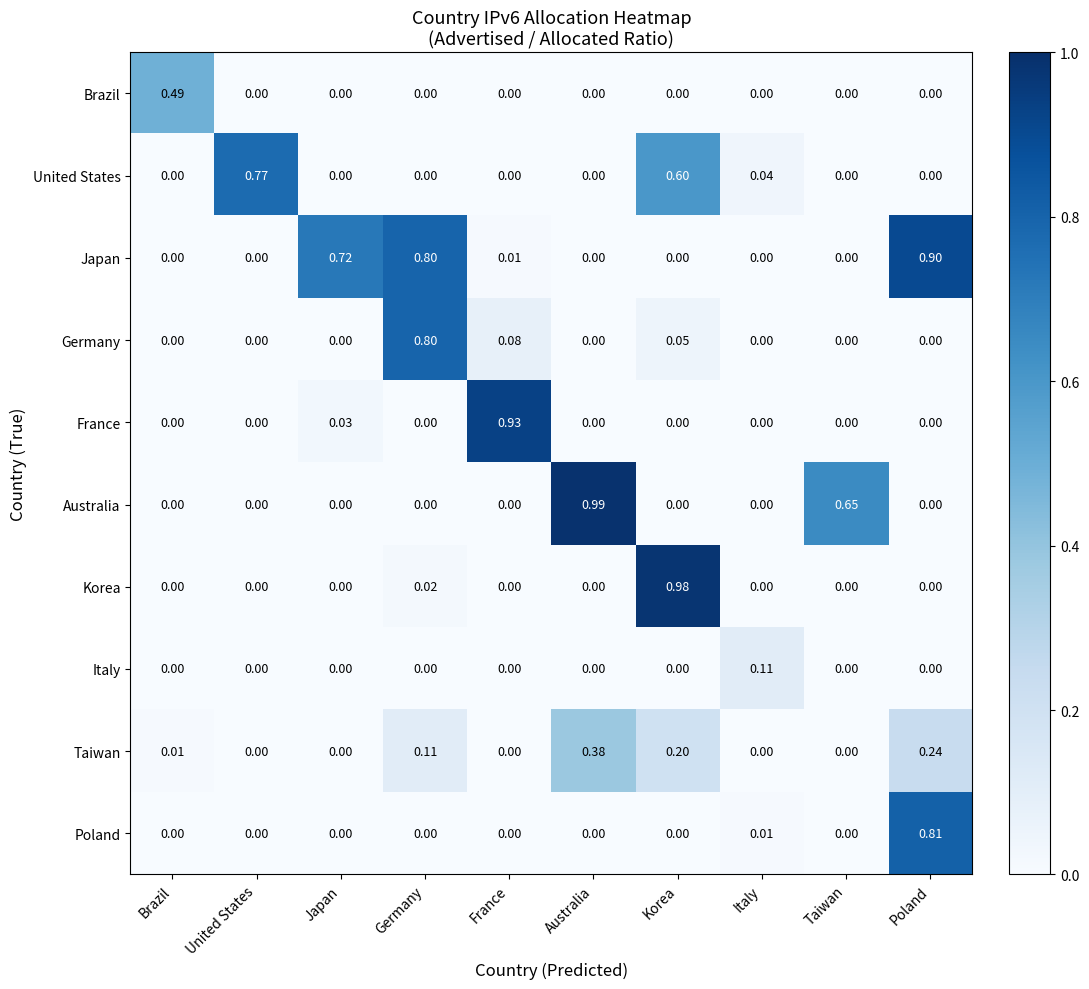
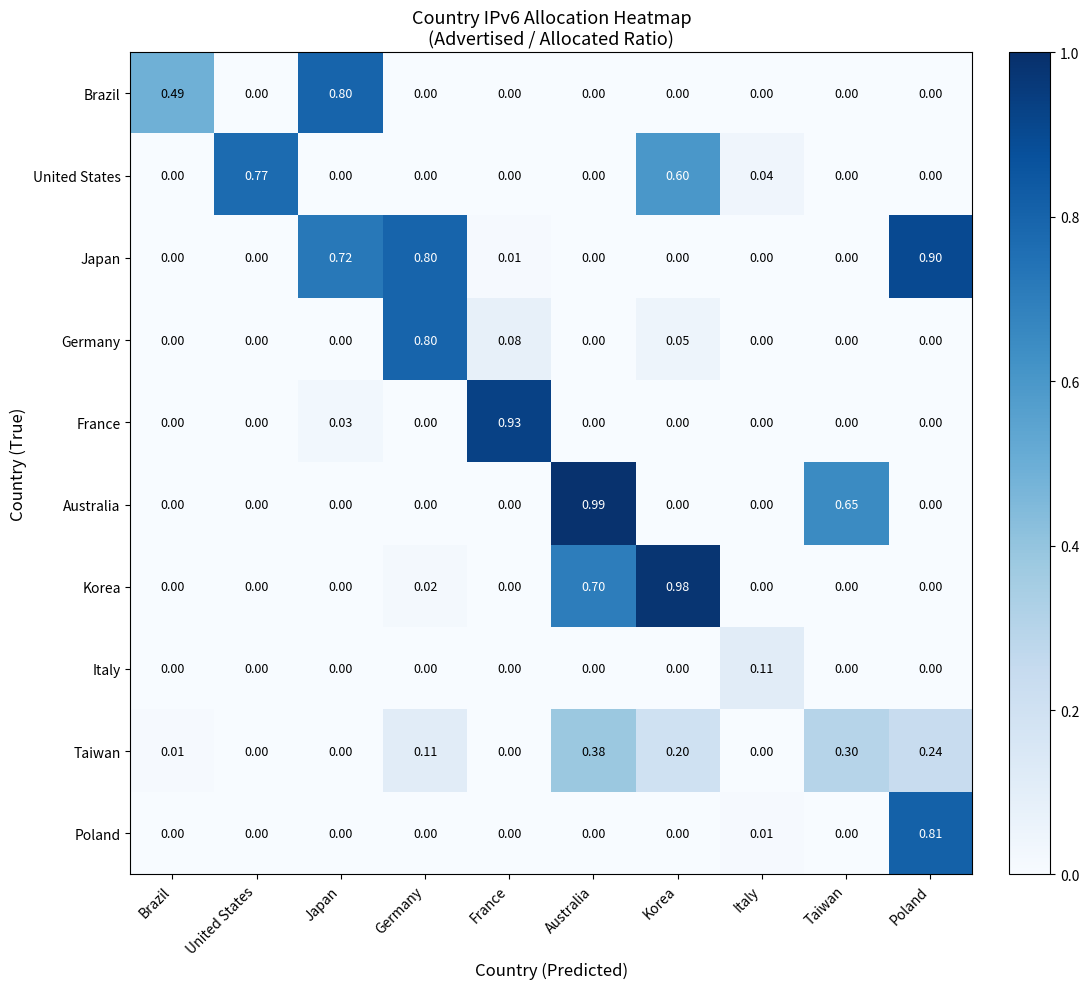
  {
    "Brazil": {
      "Brazil": 0.49,
      "United States": 0.00,
-     "Japan": 0.00,
+     "Japan": 0.80,
      "Germany": 0.00,
      "France": 0.00,
      "Australia": 0.00,
      "Korea": 0.00,
      "Italy": 0.00,
      "Taiwan": 0.00,
      "Poland": 0.00
    },
    "United States": {
      "Brazil": 0.00,
      "United States": 0.77,
      "Japan": 0.00,
      "Germany": 0.00,
      "France": 0.00,
      "Australia": 0.00,
      "Korea": 0.60,
      "Italy": 0.04,
      "Taiwan": 0.00,
      "Poland": 0.00
    },
    "Japan": {
      "Brazil": 0.00,
      "United States": 0.00,
      "Japan": 0.72,
      "Germany": 0.80,
      "France": 0.01,
      "Australia": 0.00,
      "Korea": 0.00,
      "Italy": 0.00,
      "Taiwan": 0.00,
      "Poland": 0.90
    },
    "Germany": {
      "Brazil": 0.00,
      "United States": 0.00,
      "Japan": 0.00,
      "Germany": 0.80,
      "France": 0.08,
      "Australia": 0.00,
      "Korea": 0.05,
      "Italy": 0.00,
      "Taiwan": 0.00,
      "Poland": 0.00
    },
    "France": {
      "Brazil": 0.00,
      "United States": 0.00,
      "Japan": 0.03,
      "Germany": 0.00,
      "France": 0.93,
      "Australia": 0.00,
      "Korea": 0.00,
      "Italy": 0.00,
      "Taiwan": 0.00,
      "Poland": 0.00
    },
    "Australia": {
      "Brazil": 0.00,
      "United States": 0.00,
      "Japan": 0.00,
      "Germany": 0.00,
      "France": 0.00,
      "Australia": 0.99,
      "Korea": 0.00,
      "Italy": 0.00,
      "Taiwan": 0.65,
      "Poland": 0.00
    },
    "Korea": {
      "Brazil": 0.00,
      "United States": 0.00,
      "Japan": 0.00,
      "Germany": 0.02,
      "France": 0.00,
-     "Australia": 0.00,
+     "Australia": 0.70,
      "Korea": 0.98,
      "Italy": 0.00,
      "Taiwan": 0.00,
      "Poland": 0.00
    },
    "Italy": {
      "Brazil": 0.00,
      "United States": 0.00,
      "Japan": 0.00,
      "Germany": 0.00,
      "France": 0.00,
      "Australia": 0.00,
      "Korea": 0.00,
      "Italy": 0.11,
      "Taiwan": 0.00,
      "Poland": 0.00
    },
    "Taiwan": {
      "Brazil": 0.01,
      "United States": 0.00,
      "Japan": 0.00,
      "Germany": 0.11,
      "France": 0.00,
      "Australia": 0.38,
      "Korea": 0.20,
      "Italy": 0.00,
-     "Taiwan": 0.00,
+     "Taiwan": 0.30,
      "Poland": 0.24
    },
    "Poland": {
      "Brazil": 0.00,
      "United States": 0.00,
      "Japan": 0.00,
      "Germany": 0.00,
      "France": 0.00,
      "Australia": 0.00,
      "Korea": 0.00,
      "Italy": 0.01,
      "Taiwan": 0.00,
      "Poland": 0.81
    }
  }
